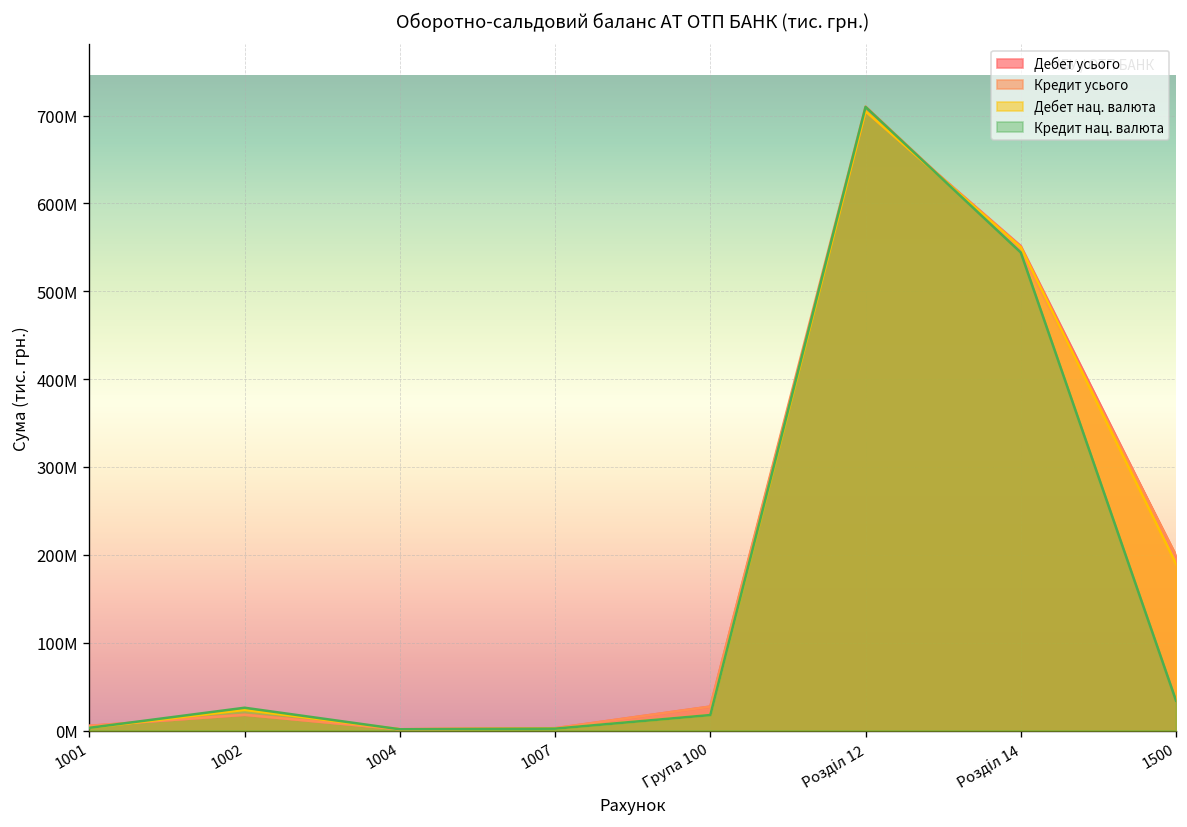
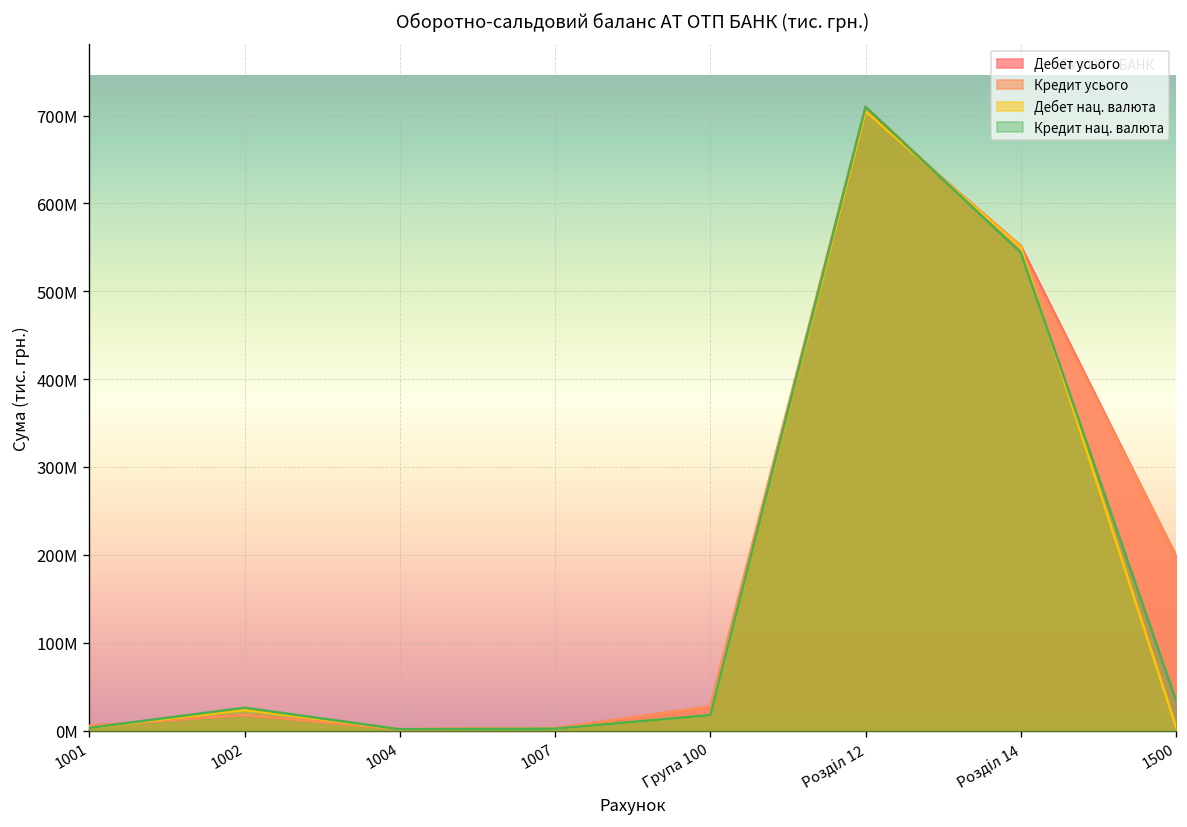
  {
    "Дебет нац. валюта": {
-     "1500": 190000000
+     "1500": 0
    },
    "Кредит нац. валюта": {
      "1500": 30000000
    }
  }
